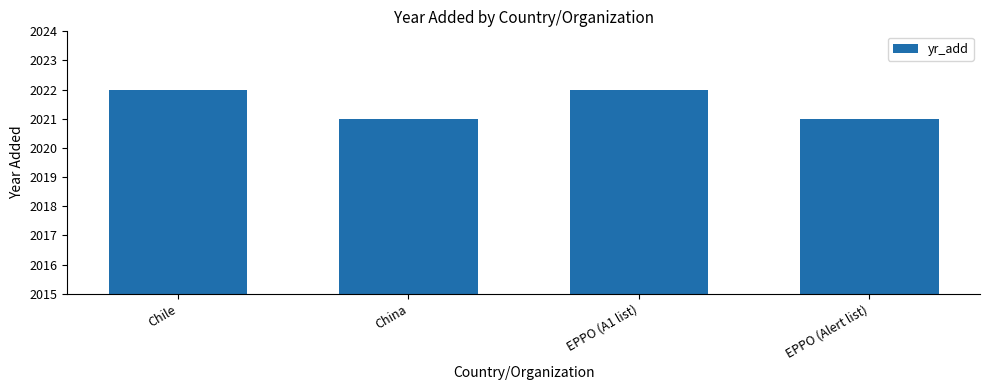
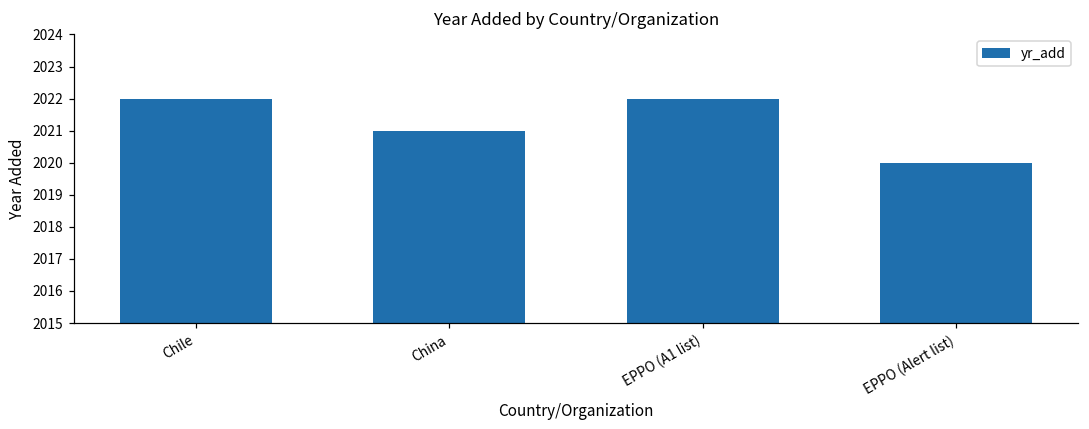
  {
    "Chile": 2022,
    "China": 2021,
    "EPPO (A1 list)": 2022,
-   "EPPO (Alert list)": 2021
+   "EPPO (Alert list)": 2020
  }
